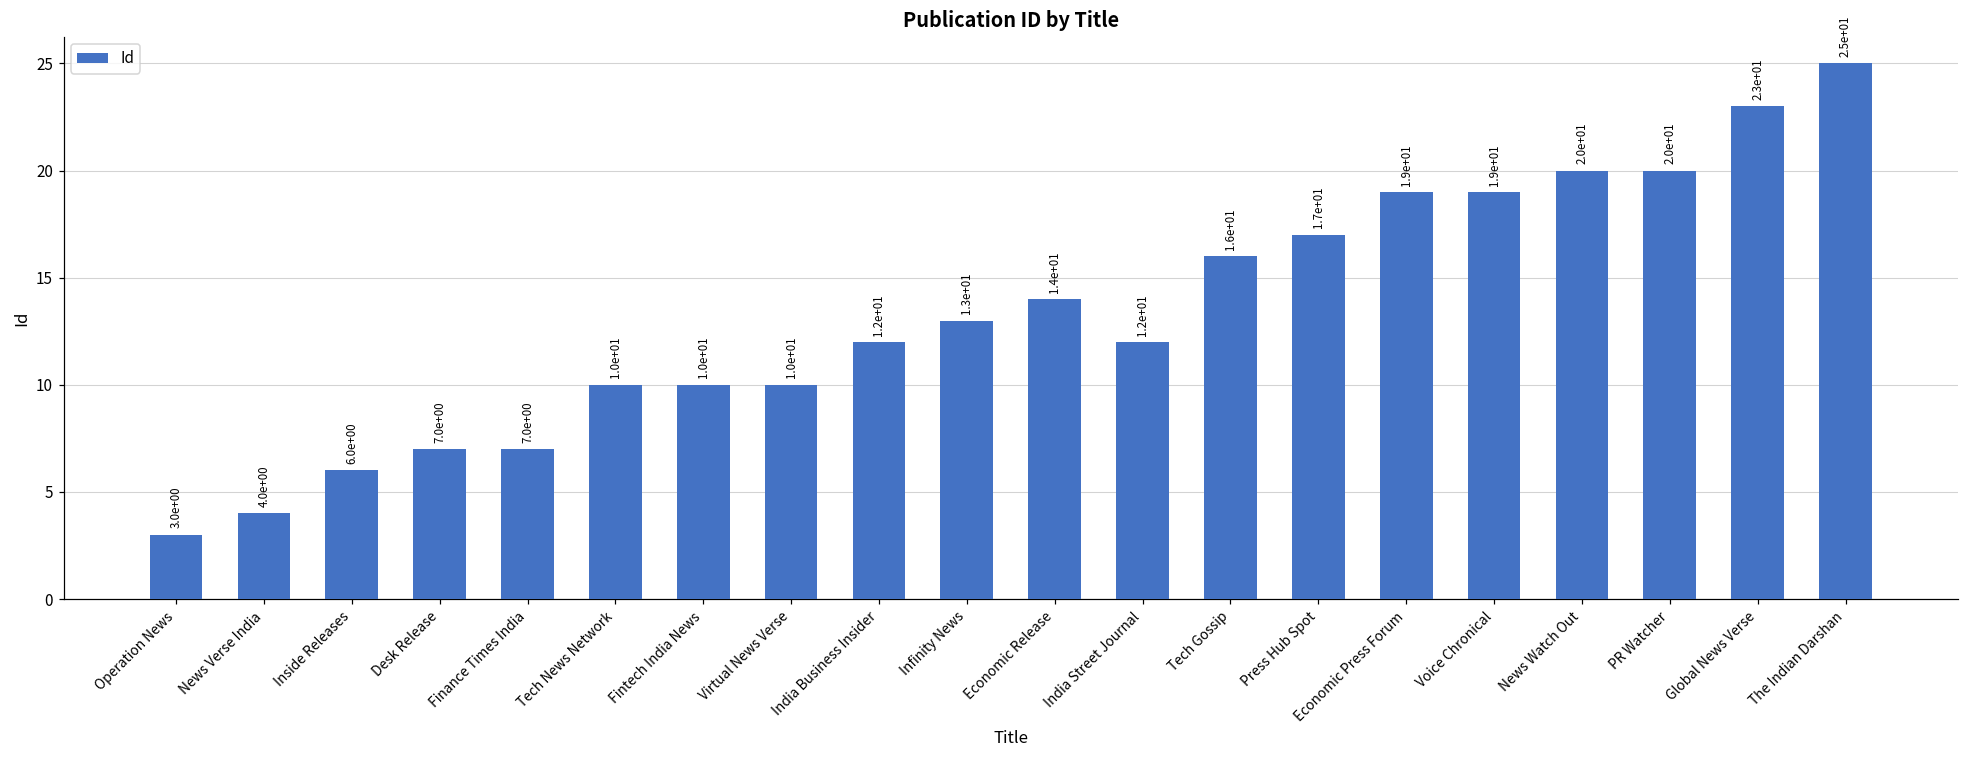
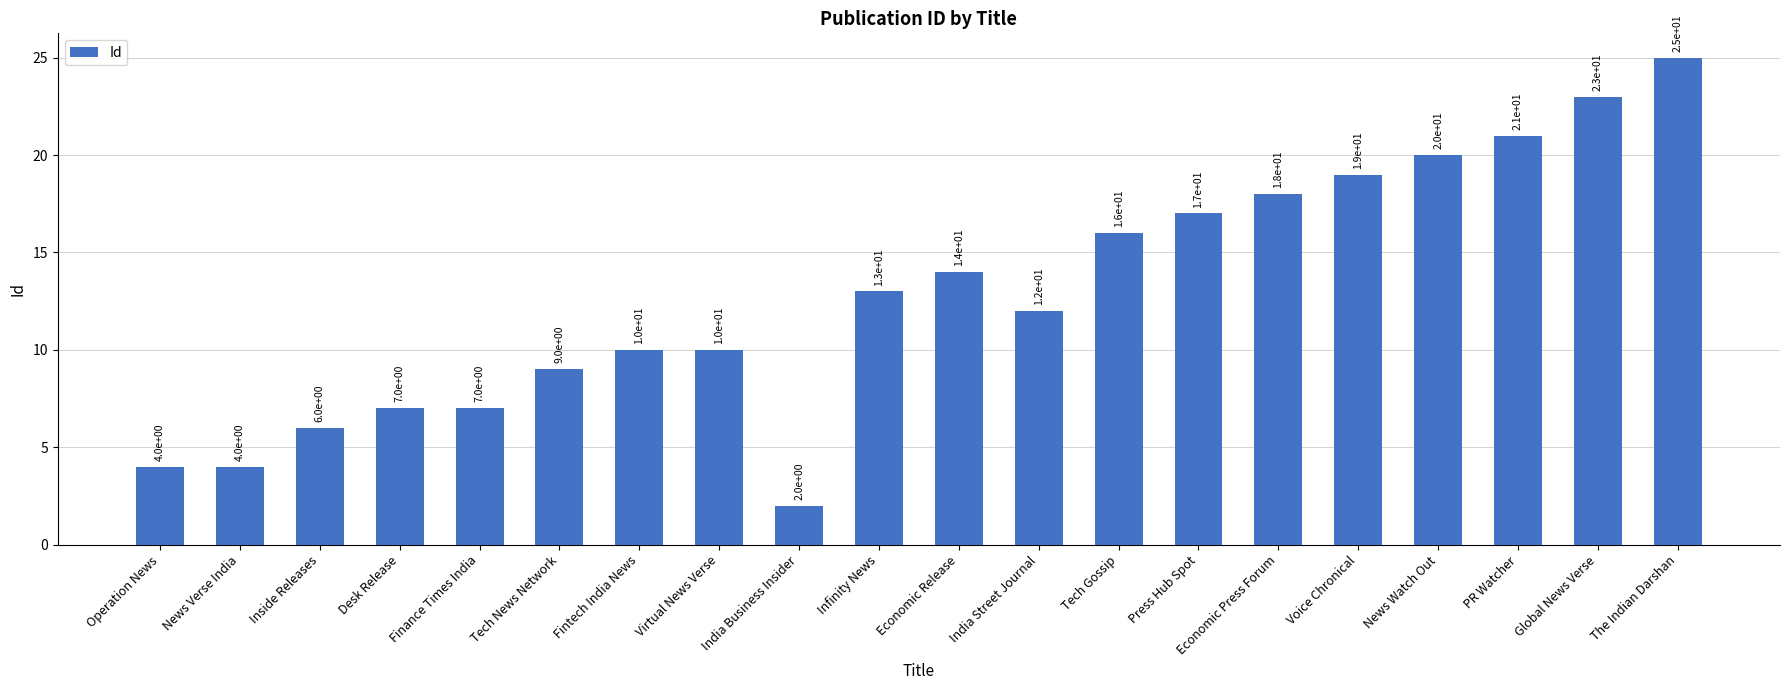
  {
-   "Operation News": "3.0e+00",
+   "Operation News": "4.0e+00",
    "News Verse India": "4.0e+00",
    "Inside Releases": "6.0e+00",
    "Desk Release": "7.0e+00",
    "Finance Times India": "7.0e+00",
-   "Tech News Network": "1.0e+01",
+   "Tech News Network": "9.0e+00",
    "Fintech India News": "1.0e+01",
    "Virtual News Verse": "1.0e+01",
-   "India Business Insider": "1.2e+01",
+   "India Business Insider": "2.0e+00",
    "Infinity News": "1.3e+01",
    "Economic Release": "1.4e+01",
    "India Street Journal": "1.2e+01",
    "Tech Gossip": "1.6e+01",
    "Press Hub Spot": "1.7e+01",
-   "Economic Press Forum": "1.9e+01",
+   "Economic Press Forum": "1.8e+01",
    "Voice Chronical": "1.9e+01",
    "News Watch Out": "2.0e+01",
-   "PR Watcher": "2.0e+01",
+   "PR Watcher": "2.1e+01",
    "Global News Verse": "2.3e+01",
    "The Indian Darshan": "2.5e+01"
  }
